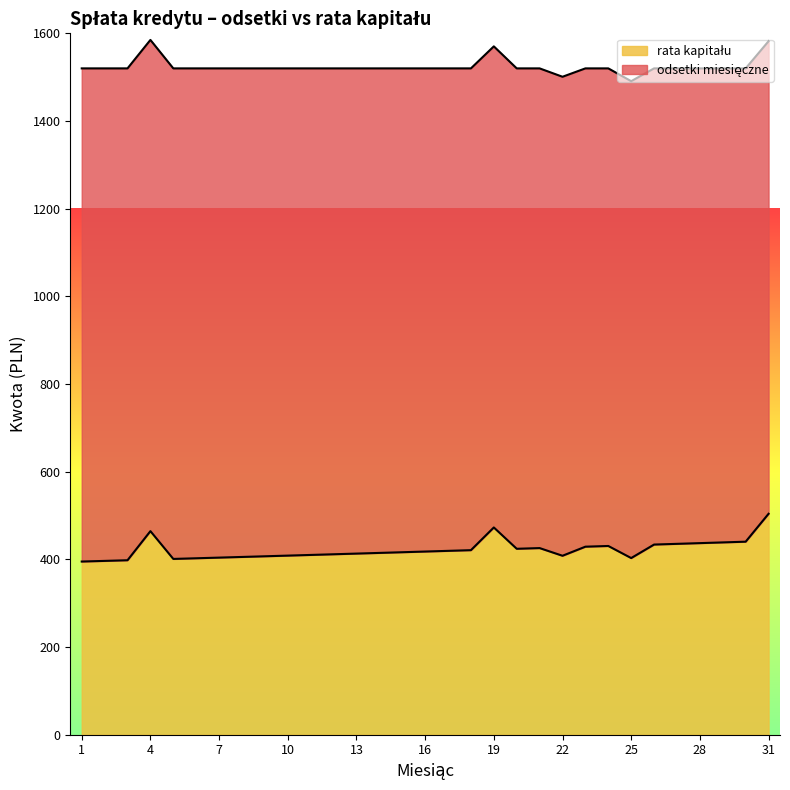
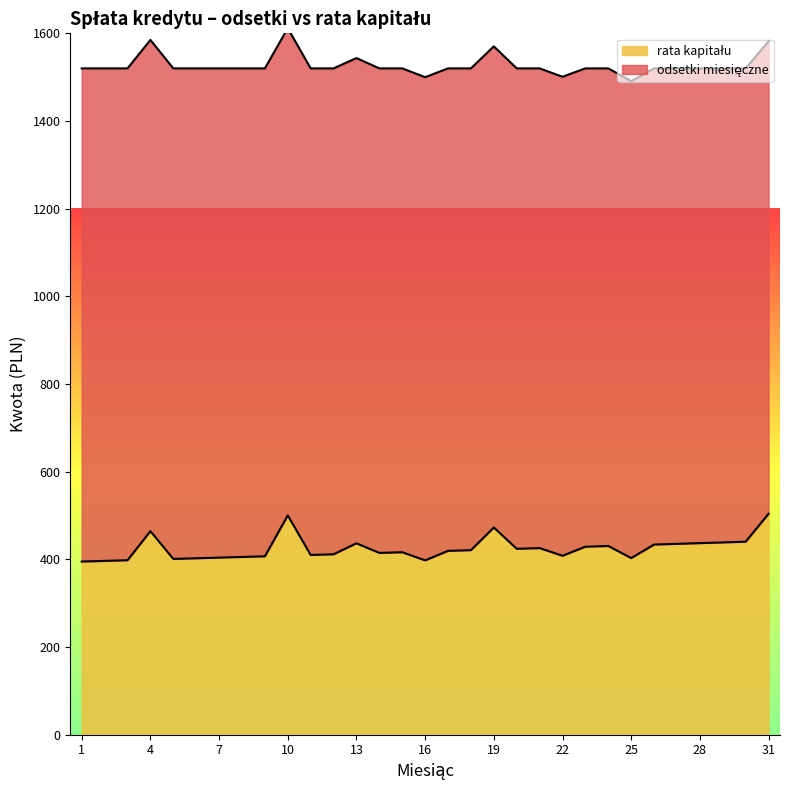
  {
    "rata kapitału": {
      "1": 400,
      "4": 460,
      "7": 400,
-     "10": 410,
-     "13": 410,
-     "16": 420,
+     "10": 500,
+     "13": 440,
+     "16": 400,
      "19": 470,
      "22": 410,
      "25": 400,
      "28": 440,
      "31": 500
    },
    "odsetki miesięczne": {
      "1": 1130,
      "4": 1120,
      "7": 1120,
      "13": 1110,
      "16": 1100,
      "19": 1100,
      "22": 1090
    }
  }
